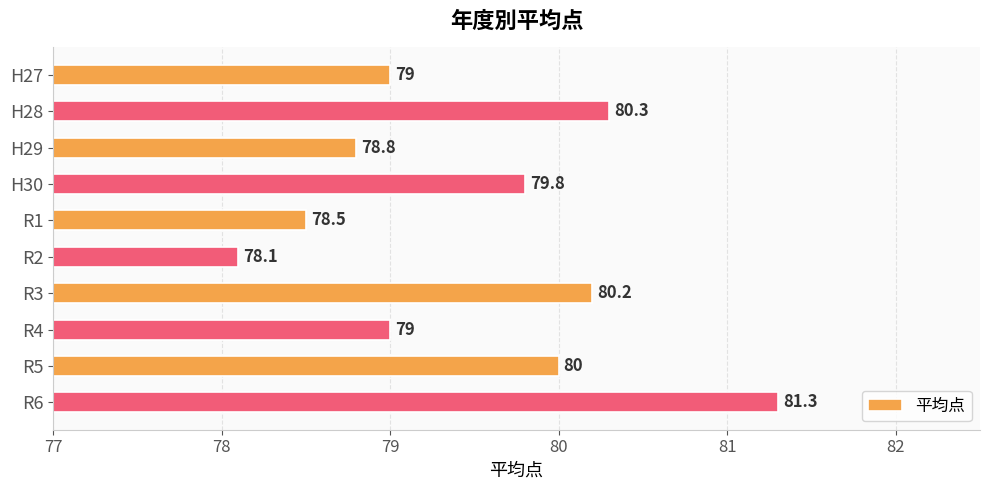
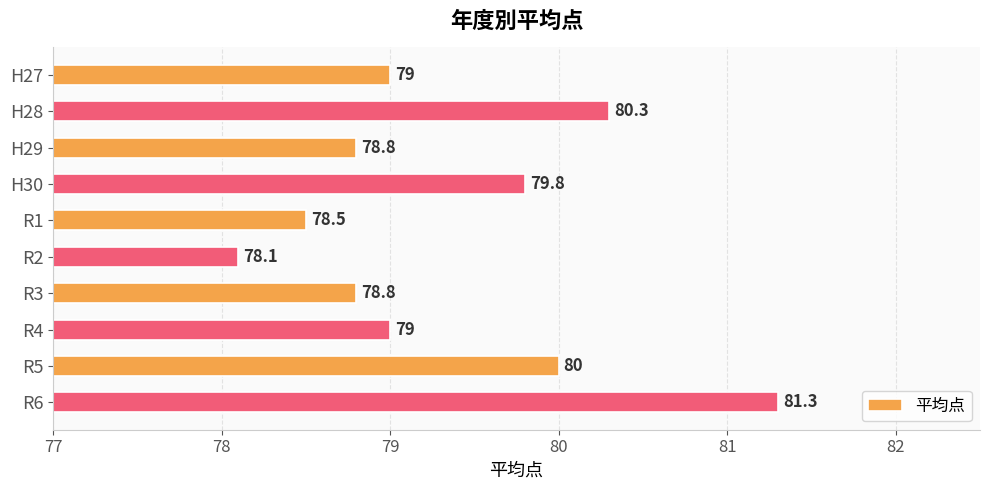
  {
    "H27": 79,
    "H28": 80.3,
    "H29": 78.8,
    "H30": 79.8,
    "R1": 78.5,
    "R2": 78.1,
-   "R3": 80.2,
+   "R3": 78.8,
    "R4": 79,
    "R5": 80,
    "R6": 81.3
  }
